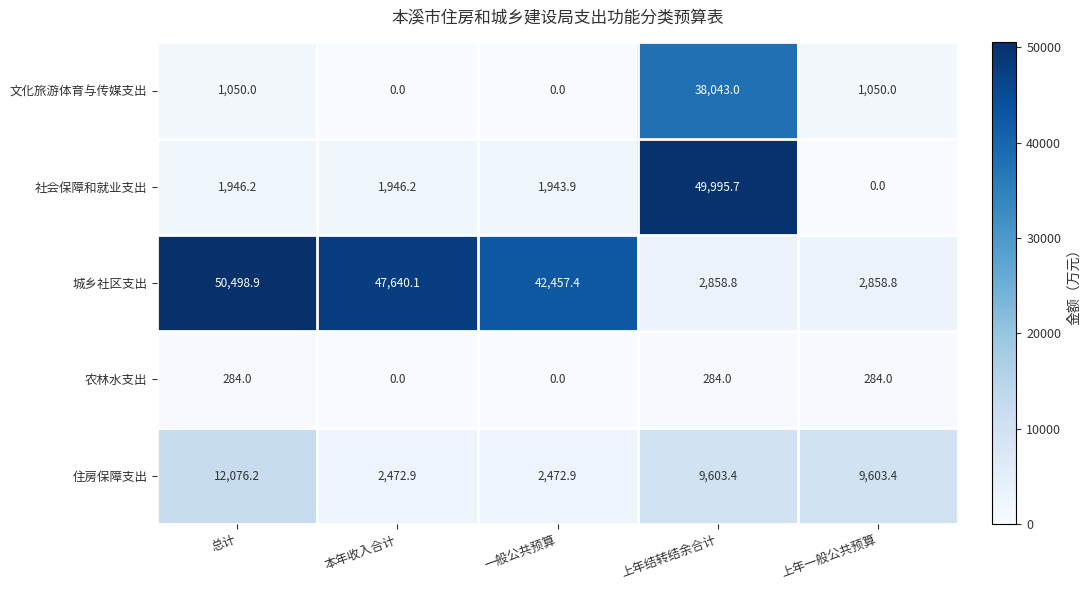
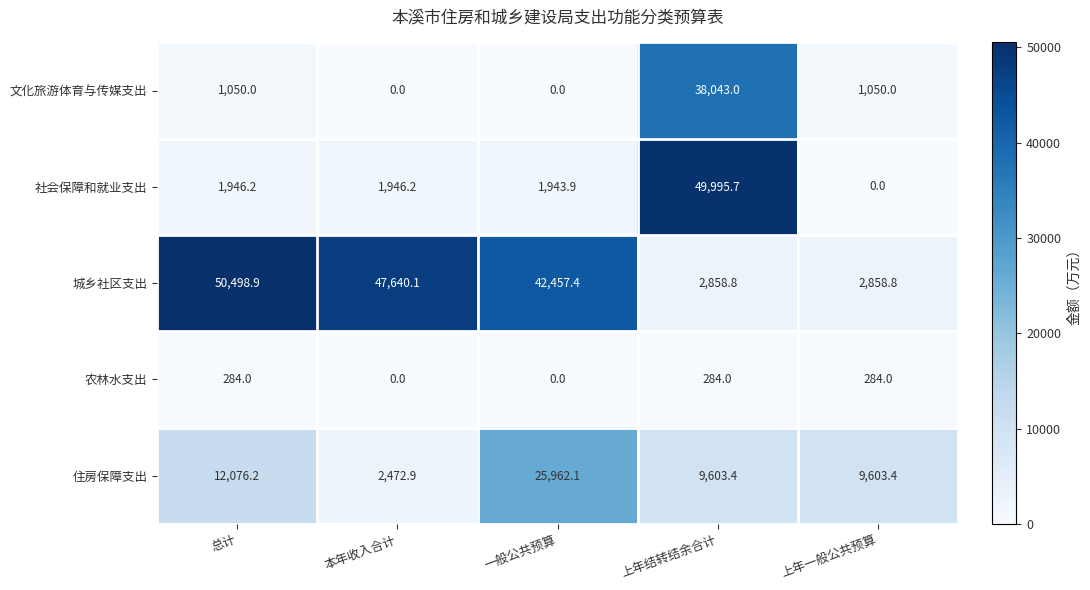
  {
    "文化旅游体育与传媒支出": {
      "总计": "1,050.0",
      "本年收入合计": "0.0",
      "一般公共预算": "0.0",
      "上年结转结余合计": "38,043.0",
      "上年一般公共预算": "1,050.0"
    },
    "社会保障和就业支出": {
      "总计": "1,946.2",
      "本年收入合计": "1,946.2",
      "一般公共预算": "1,943.9",
      "上年结转结余合计": "49,995.7",
      "上年一般公共预算": "0.0"
    },
    "城乡社区支出": {
      "总计": "50,498.9",
      "本年收入合计": "47,640.1",
      "一般公共预算": "42,457.4",
      "上年结转结余合计": "2,858.8",
      "上年一般公共预算": "2,858.8"
    },
    "农林水支出": {
      "总计": "284.0",
      "本年收入合计": "0.0",
      "一般公共预算": "0.0",
      "上年结转结余合计": "284.0",
      "上年一般公共预算": "284.0"
    },
    "住房保障支出": {
      "总计": "12,076.2",
      "本年收入合计": "2,472.9",
-     "一般公共预算": "2,472.9",
+     "一般公共预算": "25,962.1",
      "上年结转结余合计": "9,603.4",
      "上年一般公共预算": "9,603.4"
    }
  }
